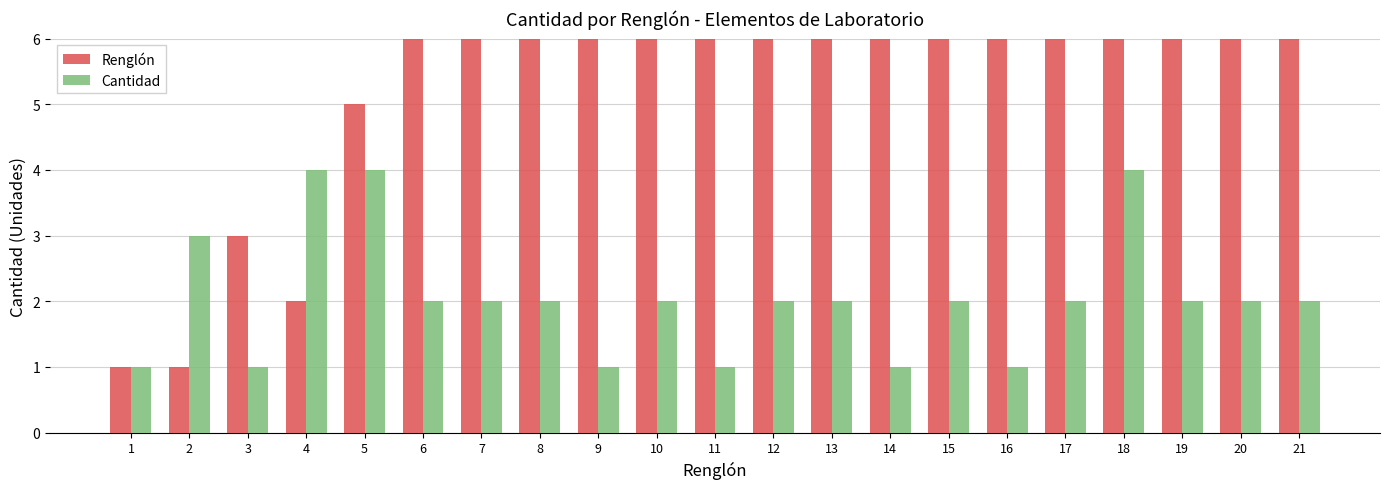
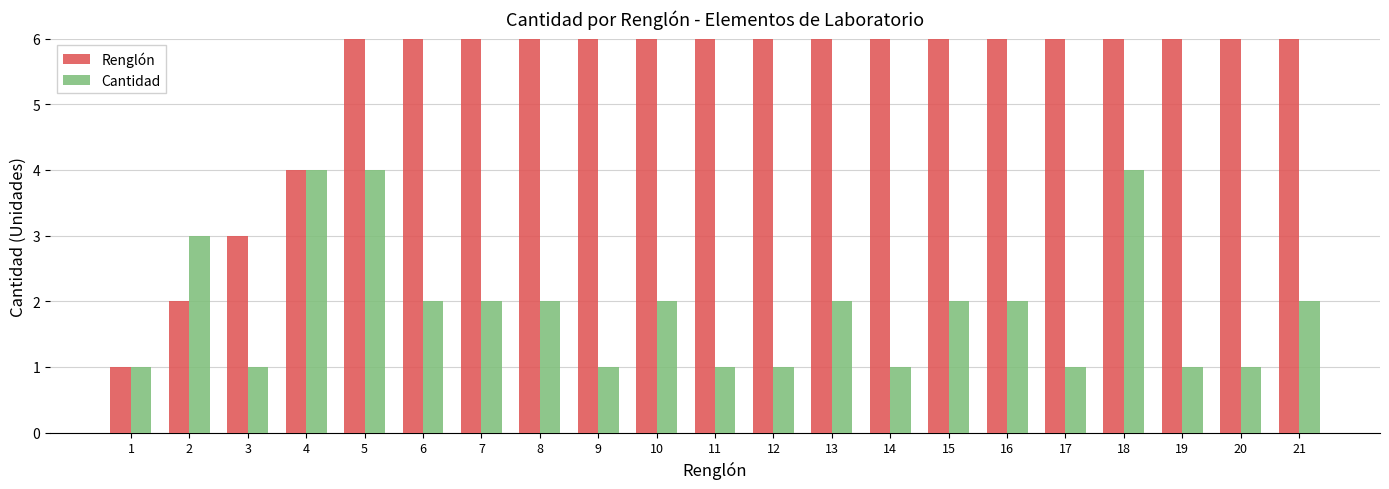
  {
    "Renglón": {
      "1": 1,
-     "2": 1,
+     "2": 2,
      "3": 3,
-     "4": 2,
-     "5": 5,
+     "4": 4,
+     "5": 6,
      "6": 6
    },
    "Cantidad": {
      "1": 1,
      "2": 3,
      "3": 1,
      "4": 4,
      "5": 4,
      "6": 2,
      "7": 2,
      "8": 2,
      "9": 1,
      "10": 2,
      "11": 1,
-     "12": 2,
+     "12": 1,
      "13": 2,
      "14": 1,
      "15": 2,
-     "16": 1,
-     "17": 2,
+     "16": 2,
+     "17": 1,
      "18": 4,
-     "19": 2,
-     "20": 2,
+     "19": 1,
+     "20": 1,
      "21": 2
    }
  }
